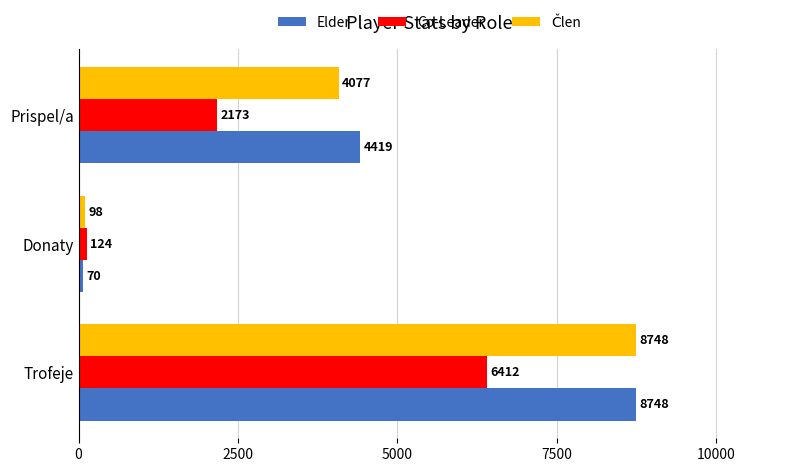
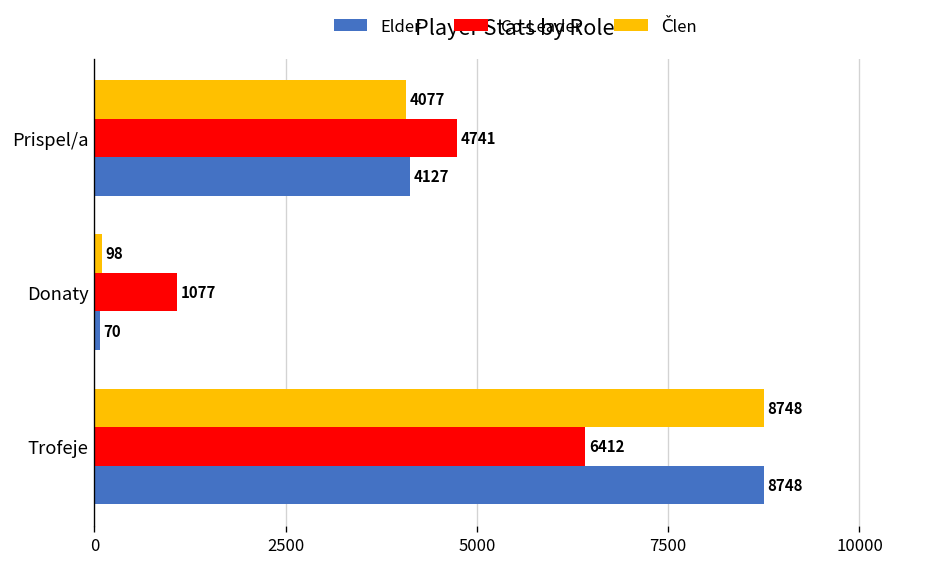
  {
    "Elder": {
-     "Prispel/a": 4419,
+     "Prispel/a": 4127,
      "Donaty": 70,
      "Trofeje": 8748
    },
    "Co-Leader": {
-     "Prispel/a": 2173,
-     "Donaty": 124,
+     "Prispel/a": 4741,
+     "Donaty": 1077,
      "Trofeje": 6412
    },
    "Člen": {
      "Prispel/a": 4077,
      "Donaty": 98,
      "Trofeje": 8748
    }
  }
